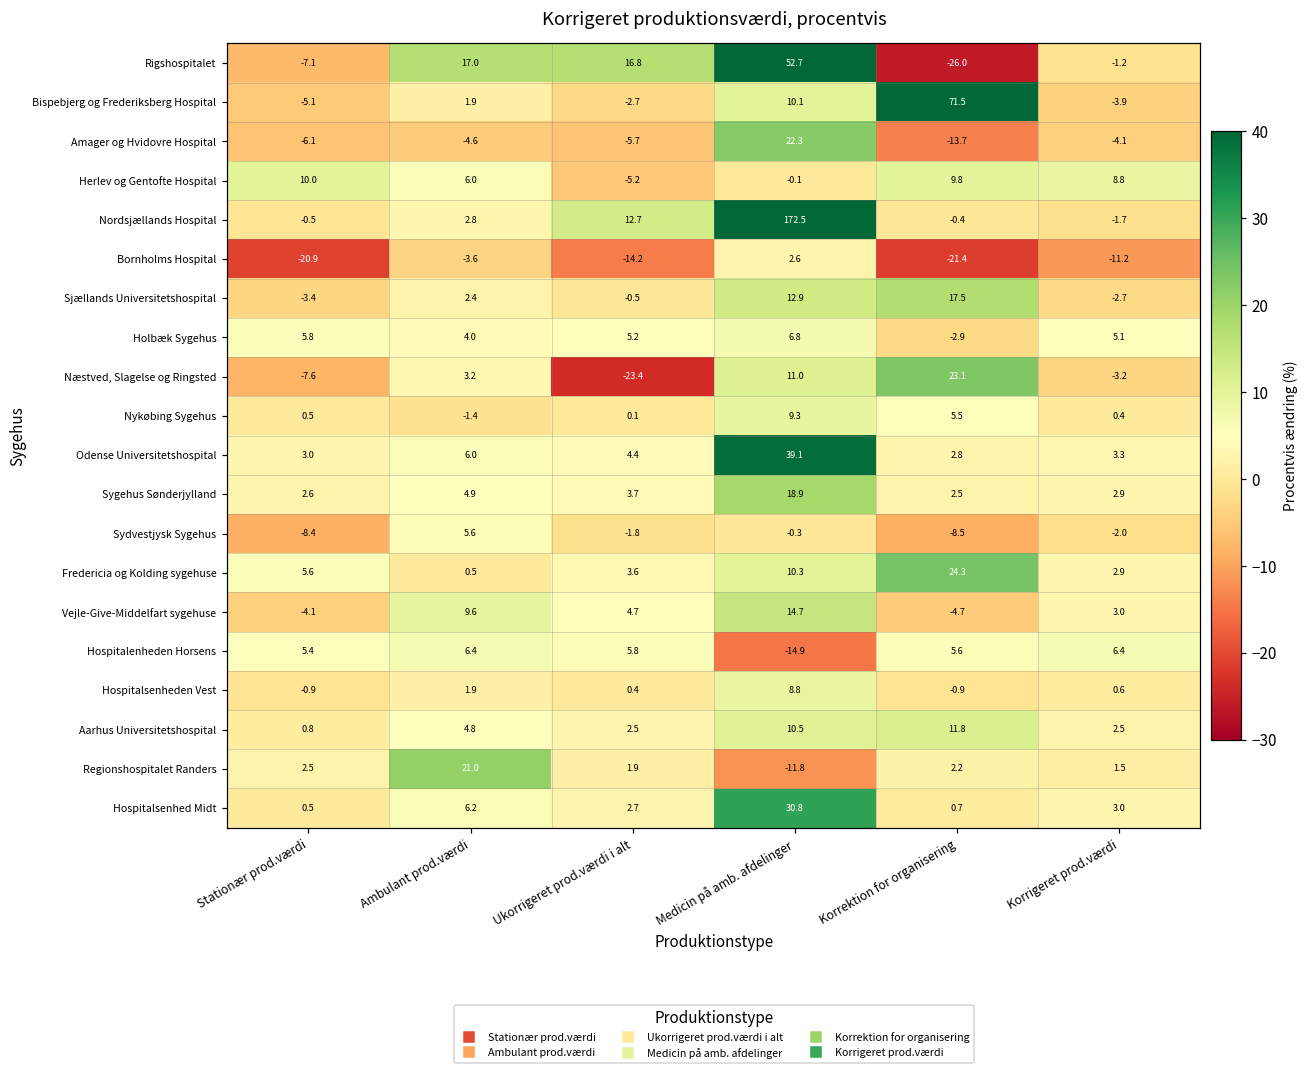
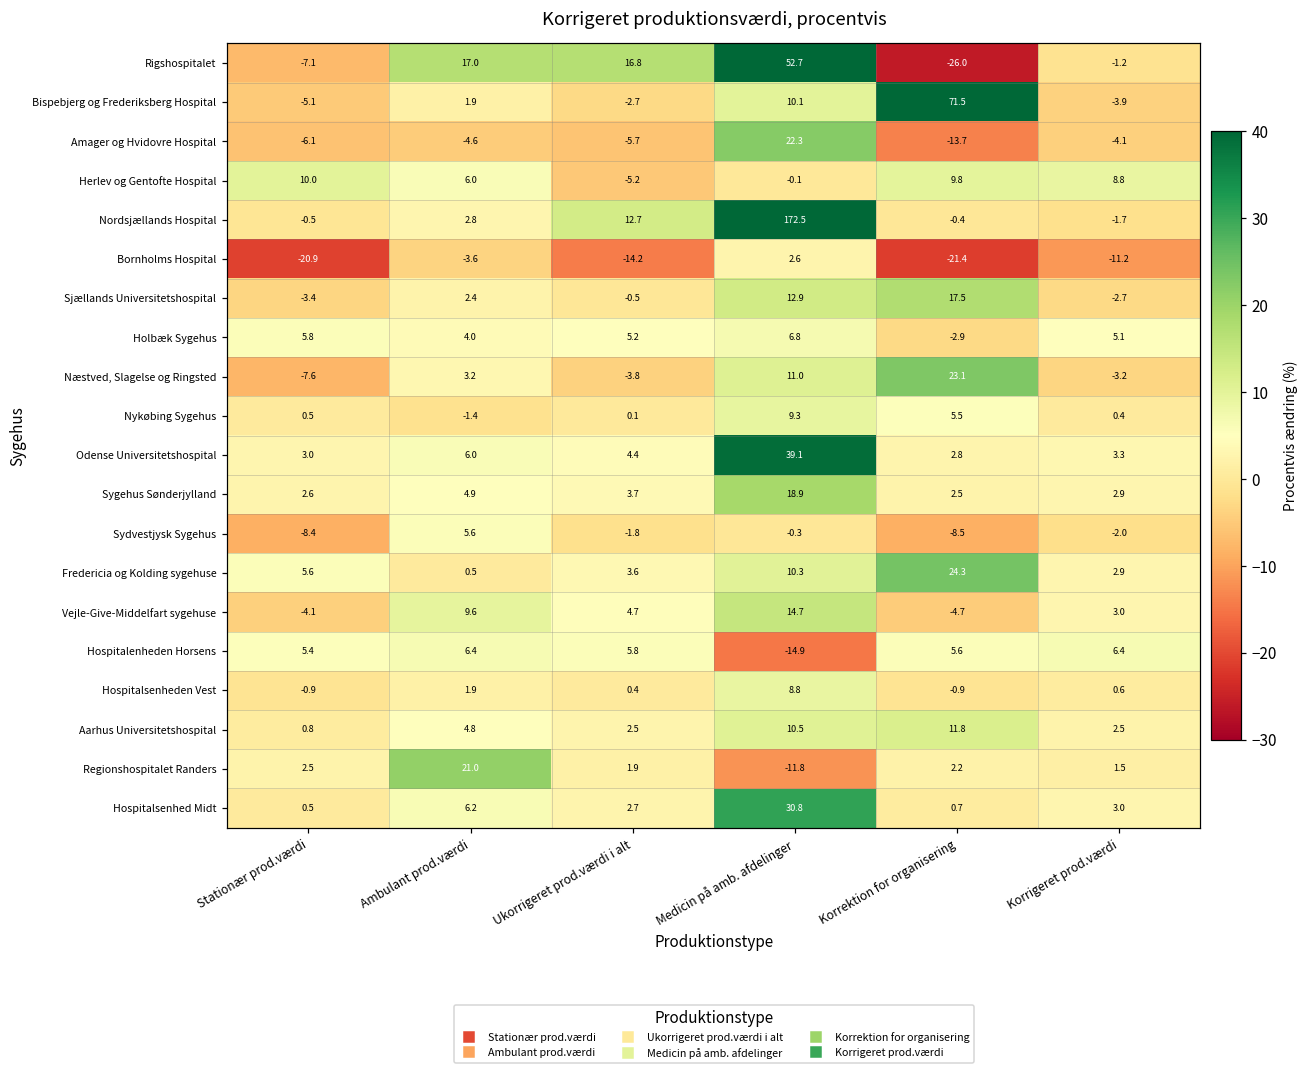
  {
    "Rigshospitalet": {
      "Stationær prod.værdi": -7.1,
      "Ambulant prod.værdi": 17.0,
      "Ukorrigeret prod.værdi i alt": 16.8,
      "Medicin på amb. afdelinger": 52.7,
      "Korrektion for organisering": -26.0,
      "Korrigeret prod.værdi": -1.2
    },
    "Bispebjerg og Frederiksberg Hospital": {
      "Stationær prod.værdi": -5.1,
      "Ambulant prod.værdi": 1.9,
      "Ukorrigeret prod.værdi i alt": -2.7,
      "Medicin på amb. afdelinger": 10.1,
      "Korrektion for organisering": 71.5,
      "Korrigeret prod.værdi": -3.9
    },
    "Amager og Hvidovre Hospital": {
      "Stationær prod.værdi": -6.1,
      "Ambulant prod.værdi": -4.6,
      "Ukorrigeret prod.værdi i alt": -5.7,
      "Medicin på amb. afdelinger": 22.3,
      "Korrektion for organisering": -13.7,
      "Korrigeret prod.værdi": -4.1
    },
    "Herlev og Gentofte Hospital": {
      "Stationær prod.værdi": 10.0,
      "Ambulant prod.værdi": 6.0,
      "Ukorrigeret prod.værdi i alt": -5.2,
      "Medicin på amb. afdelinger": -0.1,
      "Korrektion for organisering": 9.8,
      "Korrigeret prod.værdi": 8.8
    },
    "Nordsjællands Hospital": {
      "Stationær prod.værdi": -0.5,
      "Ambulant prod.værdi": 2.8,
      "Ukorrigeret prod.værdi i alt": 12.7,
      "Medicin på amb. afdelinger": 172.5,
      "Korrektion for organisering": -0.4,
      "Korrigeret prod.værdi": -1.7
    },
    "Bornholms Hospital": {
      "Stationær prod.værdi": -20.9,
      "Ambulant prod.værdi": -3.6,
      "Ukorrigeret prod.værdi i alt": -14.2,
      "Medicin på amb. afdelinger": 2.6,
      "Korrektion for organisering": -21.4,
      "Korrigeret prod.værdi": -11.2
    },
    "Sjællands Universitetshospital": {
      "Stationær prod.værdi": -3.4,
      "Ambulant prod.værdi": 2.4,
      "Ukorrigeret prod.værdi i alt": -0.5,
      "Medicin på amb. afdelinger": 12.9,
      "Korrektion for organisering": 17.5,
      "Korrigeret prod.værdi": -2.7
    },
    "Holbæk Sygehus": {
      "Stationær prod.værdi": 5.8,
      "Ambulant prod.værdi": 4.0,
      "Ukorrigeret prod.værdi i alt": 5.2,
      "Medicin på amb. afdelinger": 6.8,
      "Korrektion for organisering": -2.9,
      "Korrigeret prod.værdi": 5.1
    },
    "Næstved, Slagelse og Ringsted": {
      "Stationær prod.værdi": -7.6,
      "Ambulant prod.værdi": 3.2,
-     "Ukorrigeret prod.værdi i alt": -23.4,
+     "Ukorrigeret prod.værdi i alt": -3.8,
      "Medicin på amb. afdelinger": 11.0,
      "Korrektion for organisering": 23.1,
      "Korrigeret prod.værdi": -3.2
    },
    "Nykøbing Sygehus": {
      "Stationær prod.værdi": 0.5,
      "Ambulant prod.værdi": -1.4,
      "Ukorrigeret prod.værdi i alt": 0.1,
      "Medicin på amb. afdelinger": 9.3,
      "Korrektion for organisering": 5.5,
      "Korrigeret prod.værdi": 0.4
    },
    "Odense Universitetshospital": {
      "Stationær prod.værdi": 3.0,
      "Ambulant prod.værdi": 6.0,
      "Ukorrigeret prod.værdi i alt": 4.4,
      "Medicin på amb. afdelinger": 39.1,
      "Korrektion for organisering": 2.8,
      "Korrigeret prod.værdi": 3.3
    },
    "Sygehus Sønderjylland": {
      "Stationær prod.værdi": 2.6,
      "Ambulant prod.værdi": 4.9,
      "Ukorrigeret prod.værdi i alt": 3.7,
      "Medicin på amb. afdelinger": 18.9,
      "Korrektion for organisering": 2.5,
      "Korrigeret prod.værdi": 2.9
    },
    "Sydvestjysk Sygehus": {
      "Stationær prod.værdi": -8.4,
      "Ambulant prod.værdi": 5.6,
      "Ukorrigeret prod.værdi i alt": -1.8,
      "Medicin på amb. afdelinger": -0.3,
      "Korrektion for organisering": -8.5,
      "Korrigeret prod.værdi": -2.0
    },
    "Fredericia og Kolding sygehuse": {
      "Stationær prod.værdi": 5.6,
      "Ambulant prod.værdi": 0.5,
      "Ukorrigeret prod.værdi i alt": 3.6,
      "Medicin på amb. afdelinger": 10.3,
      "Korrektion for organisering": 24.3,
      "Korrigeret prod.værdi": 2.9
    },
    "Vejle-Give-Middelfart sygehuse": {
      "Stationær prod.værdi": -4.1,
      "Ambulant prod.værdi": 9.6,
      "Ukorrigeret prod.værdi i alt": 4.7,
      "Medicin på amb. afdelinger": 14.7,
      "Korrektion for organisering": -4.7,
      "Korrigeret prod.værdi": 3.0
    },
    "Hospitalenheden Horsens": {
      "Stationær prod.værdi": 5.4,
      "Ambulant prod.værdi": 6.4,
      "Ukorrigeret prod.værdi i alt": 5.8,
      "Medicin på amb. afdelinger": -14.9,
      "Korrektion for organisering": 5.6,
      "Korrigeret prod.værdi": 6.4
    },
    "Hospitalsenheden Vest": {
      "Stationær prod.værdi": -0.9,
      "Ambulant prod.værdi": 1.9,
      "Ukorrigeret prod.værdi i alt": 0.4,
      "Medicin på amb. afdelinger": 8.8,
      "Korrektion for organisering": -0.9,
      "Korrigeret prod.værdi": 0.6
    },
    "Aarhus Universitetshospital": {
      "Stationær prod.værdi": 0.8,
      "Ambulant prod.værdi": 4.8,
      "Ukorrigeret prod.værdi i alt": 2.5,
      "Medicin på amb. afdelinger": 10.5,
      "Korrektion for organisering": 11.8,
      "Korrigeret prod.værdi": 2.5
    },
    "Regionshospitalet Randers": {
      "Stationær prod.værdi": 2.5,
      "Ambulant prod.værdi": 21.0,
      "Ukorrigeret prod.værdi i alt": 1.9,
      "Medicin på amb. afdelinger": -11.8,
      "Korrektion for organisering": 2.2,
      "Korrigeret prod.værdi": 1.5
    },
    "Hospitalsenhed Midt": {
      "Stationær prod.værdi": 0.5,
      "Ambulant prod.værdi": 6.2,
      "Ukorrigeret prod.værdi i alt": 2.7,
      "Medicin på amb. afdelinger": 30.8,
      "Korrektion for organisering": 0.7,
      "Korrigeret prod.værdi": 3.0
    }
  }
